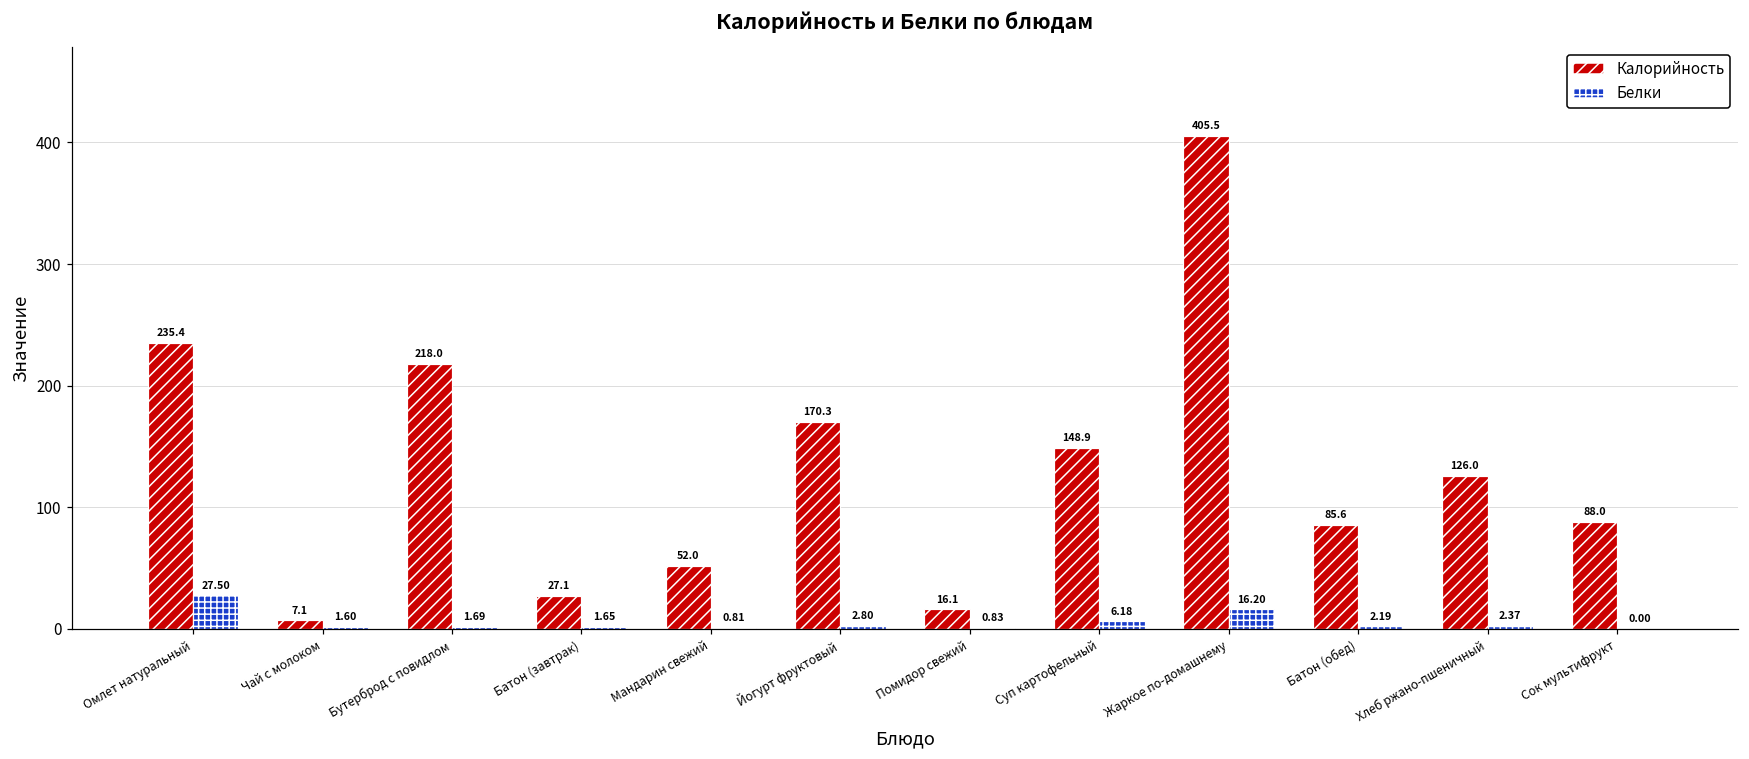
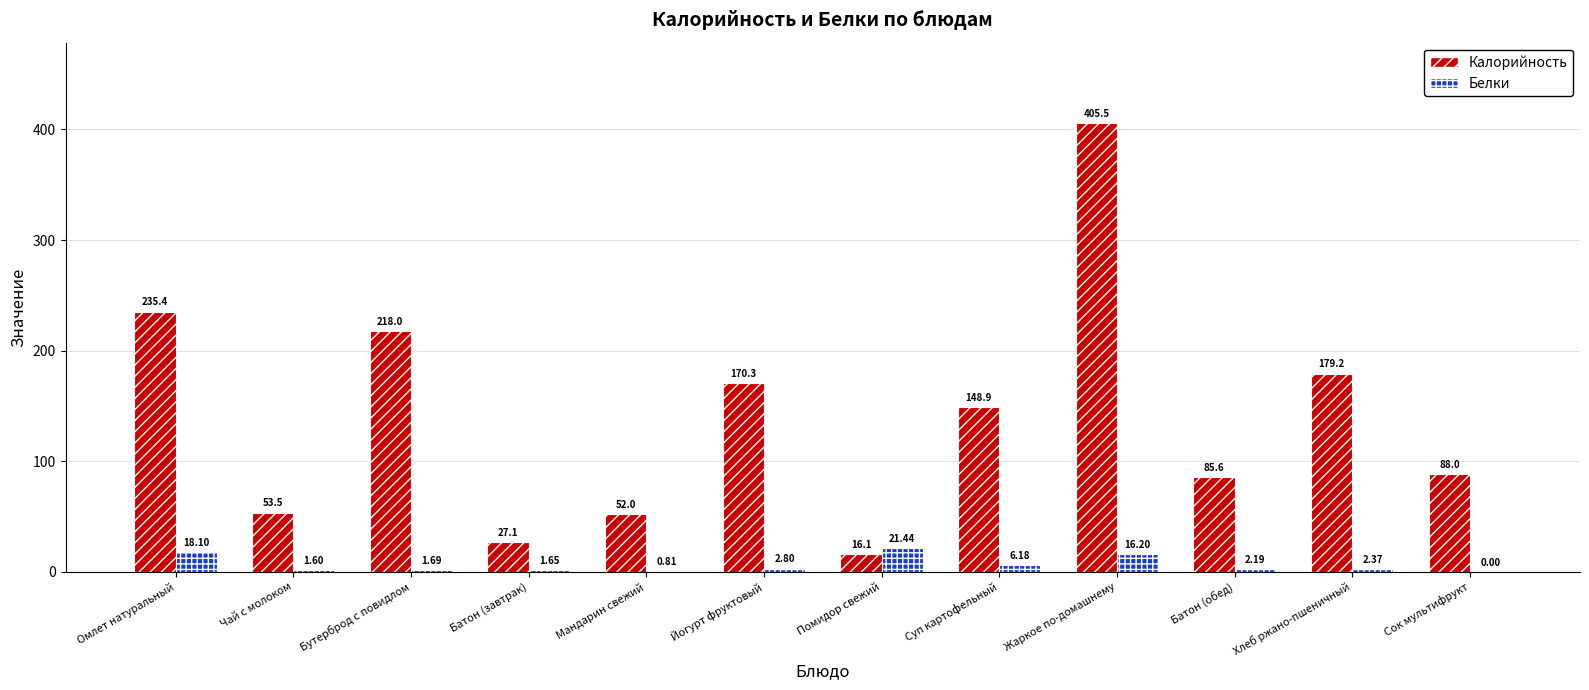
  {
    "Калорийность": {
      "Омлет натуральный": 235.4,
-     "Чай с молоком": 7.1,
+     "Чай с молоком": 53.5,
      "Бутерброд с повидлом": 218.0,
      "Батон (завтрак)": 27.1,
      "Мандарин свежий": 52.0,
      "Йогурт фруктовый": 170.3,
      "Помидор свежий": 16.1,
      "Суп картофельный": 148.9,
      "Жаркое по-домашнему": 405.5,
      "Батон (обед)": 85.6,
-     "Хлеб ржано-пшеничный": 126.0,
+     "Хлеб ржано-пшеничный": 179.2,
      "Сок мультифрукт": 88.0
    },
    "Белки": {
-     "Омлет натуральный": 27.50,
+     "Омлет натуральный": 18.10,
      "Чай с молоком": 1.60,
      "Бутерброд с повидлом": 1.69,
      "Батон (завтрак)": 1.65,
      "Мандарин свежий": 0.81,
      "Йогурт фруктовый": 2.80,
-     "Помидор свежий": 0.83,
+     "Помидор свежий": 21.44,
      "Суп картофельный": 6.18,
      "Жаркое по-домашнему": 16.20,
      "Батон (обед)": 2.19,
      "Хлеб ржано-пшеничный": 2.37,
      "Сок мультифрукт": 0.00
    }
  }
